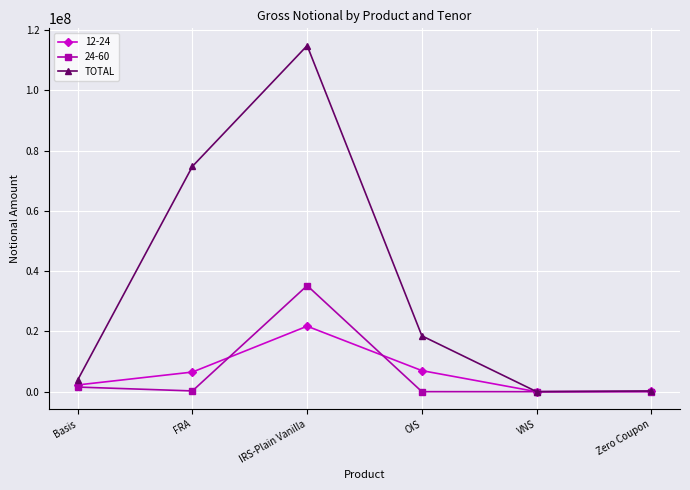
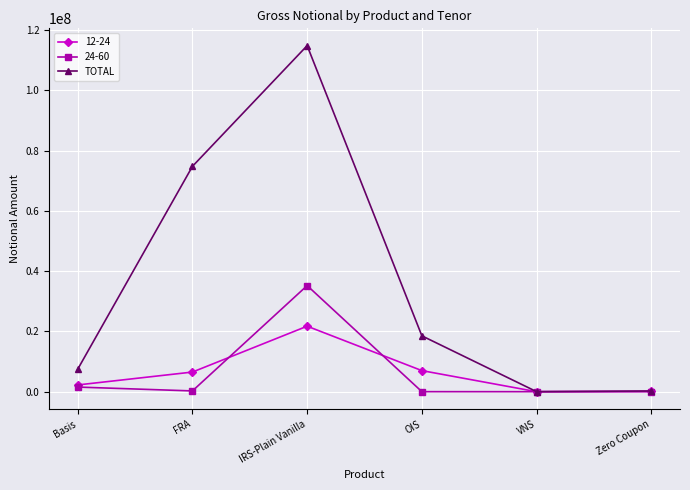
  {
    "TOTAL": {
-     "Basis": 4000000,
+     "Basis": 7000000,
      "FRA": 75000000,
      "IRS-Plain Vanilla": 115000000,
      "OIS": 19000000
    }
  }
